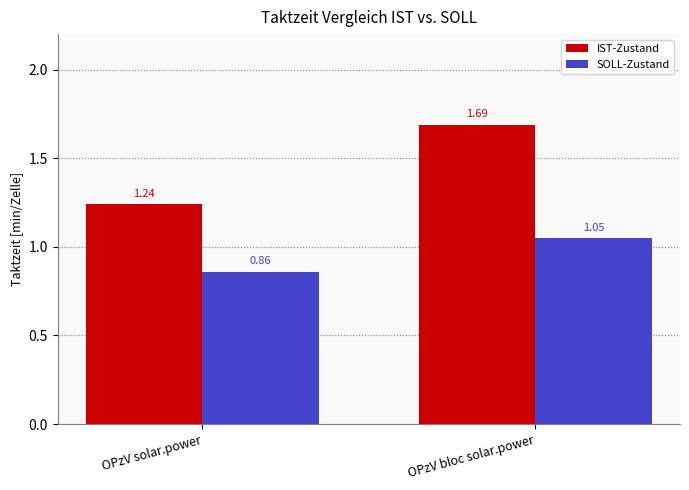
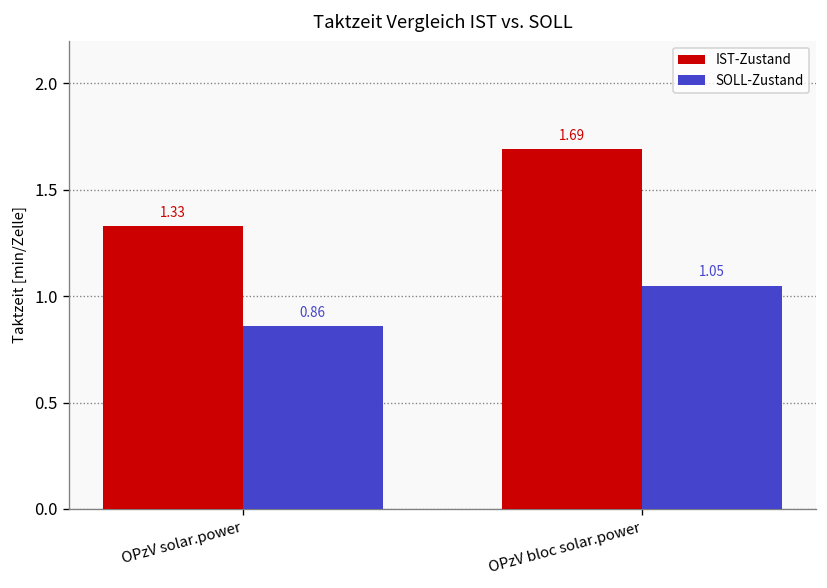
  {
    "IST-Zustand": {
-     "OPzV solar.power": 1.24,
+     "OPzV solar.power": 1.33,
      "OPzV bloc solar.power": 1.69
    },
    "SOLL-Zustand": {
      "OPzV solar.power": 0.86,
      "OPzV bloc solar.power": 1.05
    }
  }
